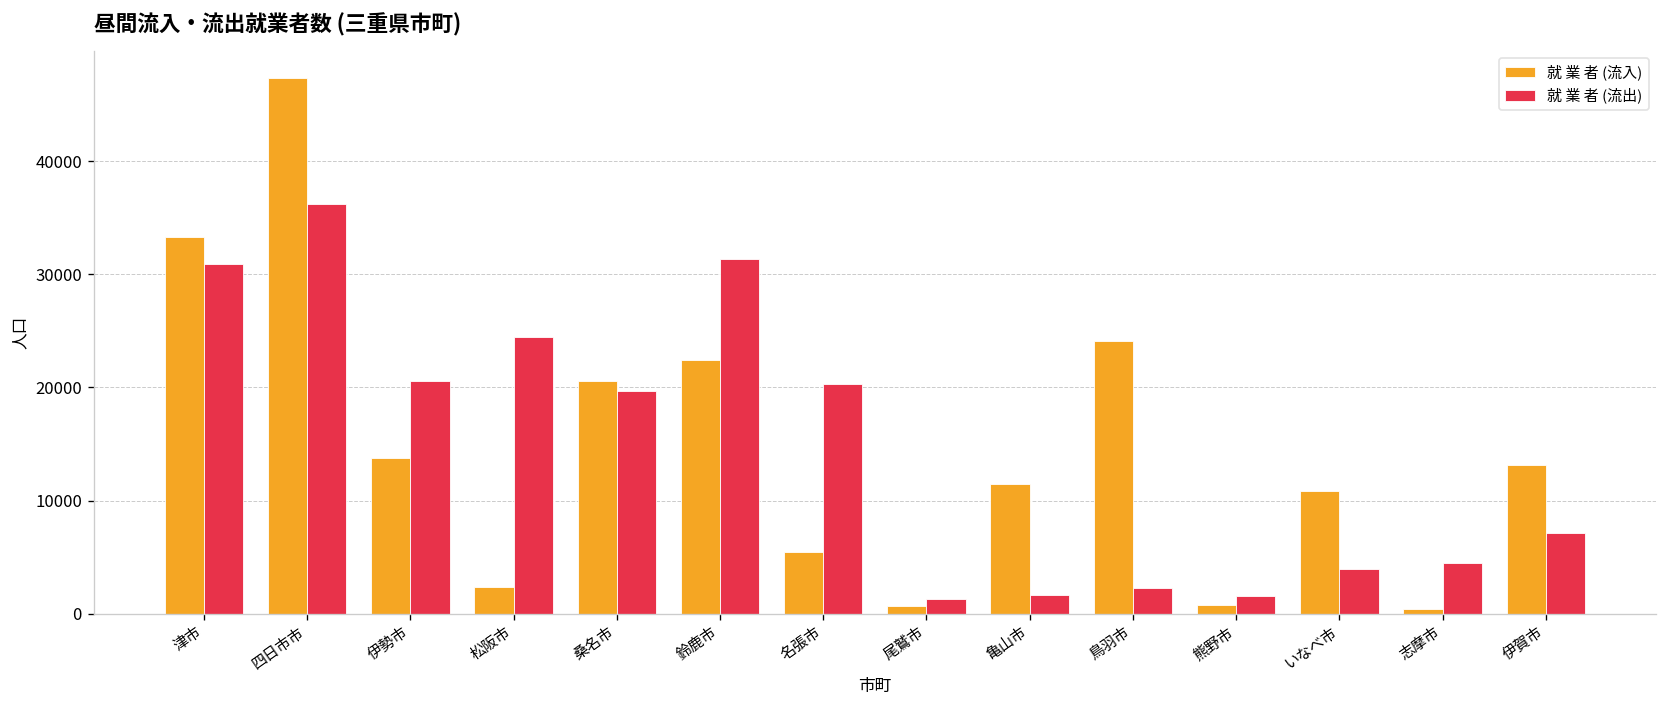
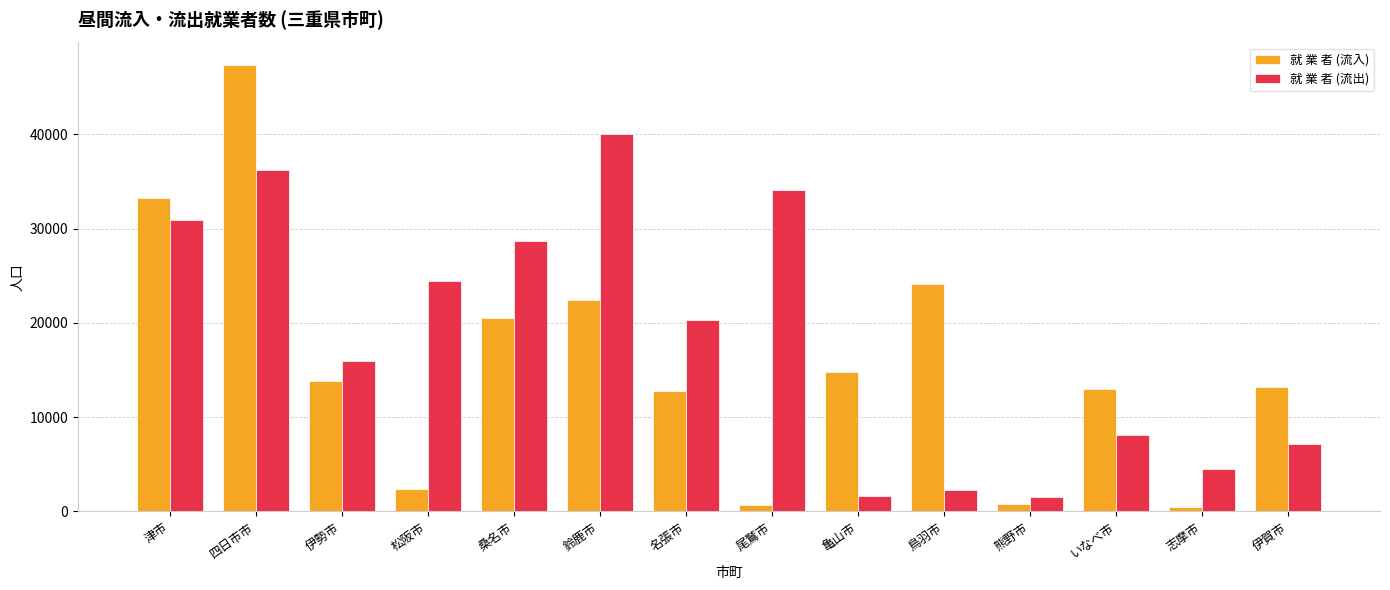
  {
    "就 業 者 (流入)": {
      "津市": 33000,
      "四日市市": 47000,
      "伊勢市": 14000,
      "松阪市": 2000,
      "桑名市": 21000,
      "鈴鹿市": 22000,
-     "名張市": 5000,
+     "名張市": 13000,
      "尾鷲市": 1000,
-     "亀山市": 12000,
+     "亀山市": 15000,
      "鳥羽市": 24000,
      "熊野市": 1000,
-     "いなべ市": 11000,
+     "いなべ市": 13000,
      "志摩市": 0,
      "伊賀市": 13000
    },
    "就 業 者 (流出)": {
      "津市": 31000,
      "四日市市": 36000,
-     "伊勢市": 21000,
+     "伊勢市": 16000,
      "松阪市": 24000,
-     "桑名市": 20000,
-     "鈴鹿市": 31000,
+     "桑名市": 29000,
+     "鈴鹿市": 40000,
      "名張市": 20000,
-     "尾鷲市": 1000,
+     "尾鷲市": 34000,
      "亀山市": 2000,
      "鳥羽市": 2000,
      "熊野市": 2000,
-     "いなべ市": 4000,
+     "いなべ市": 8000,
      "志摩市": 4000,
      "伊賀市": 7000
    }
  }
